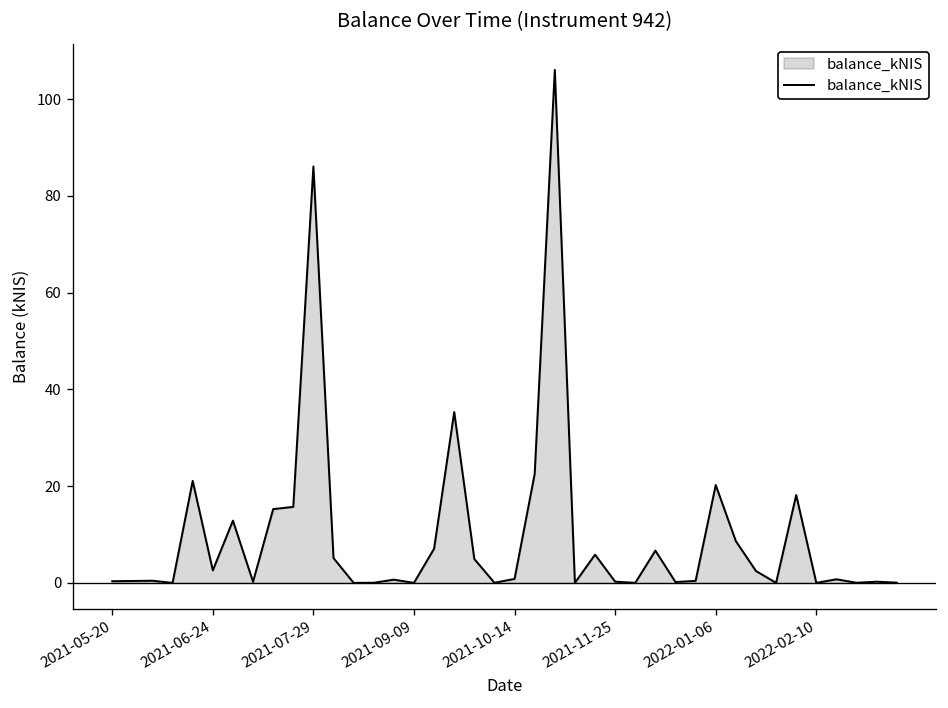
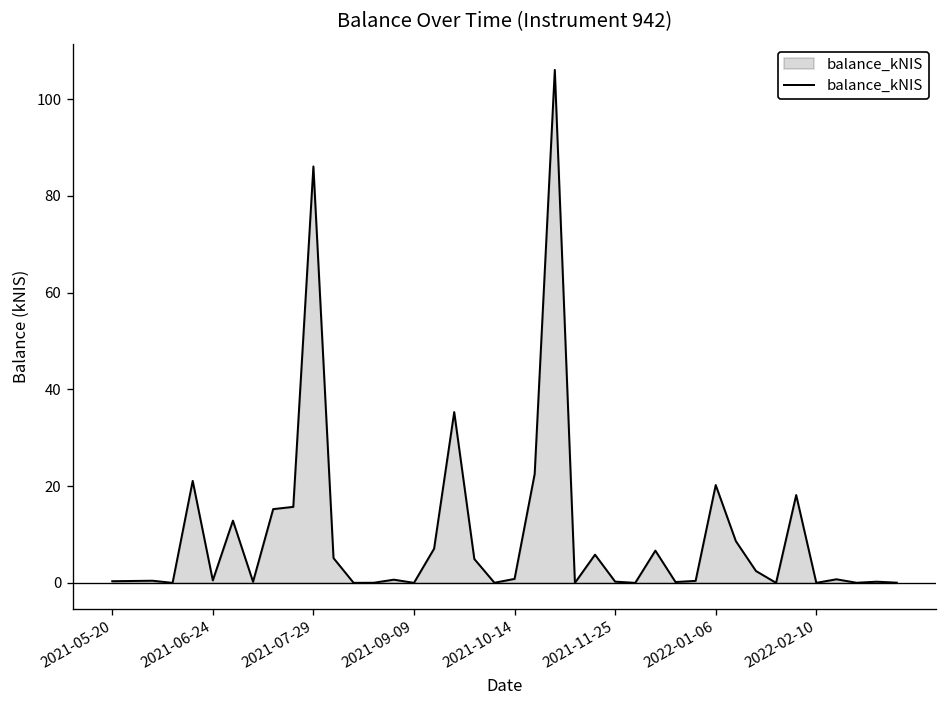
  {
    "2021-05-20": 0,
-   "2021-06-24": 3,
+   "2021-06-24": 1,
    "2021-07-29": 86,
    "2021-09-09": 0,
    "2021-10-14": 1,
    "2021-11-25": 0,
    "2022-01-06": 20,
    "2022-02-10": 0
  }
